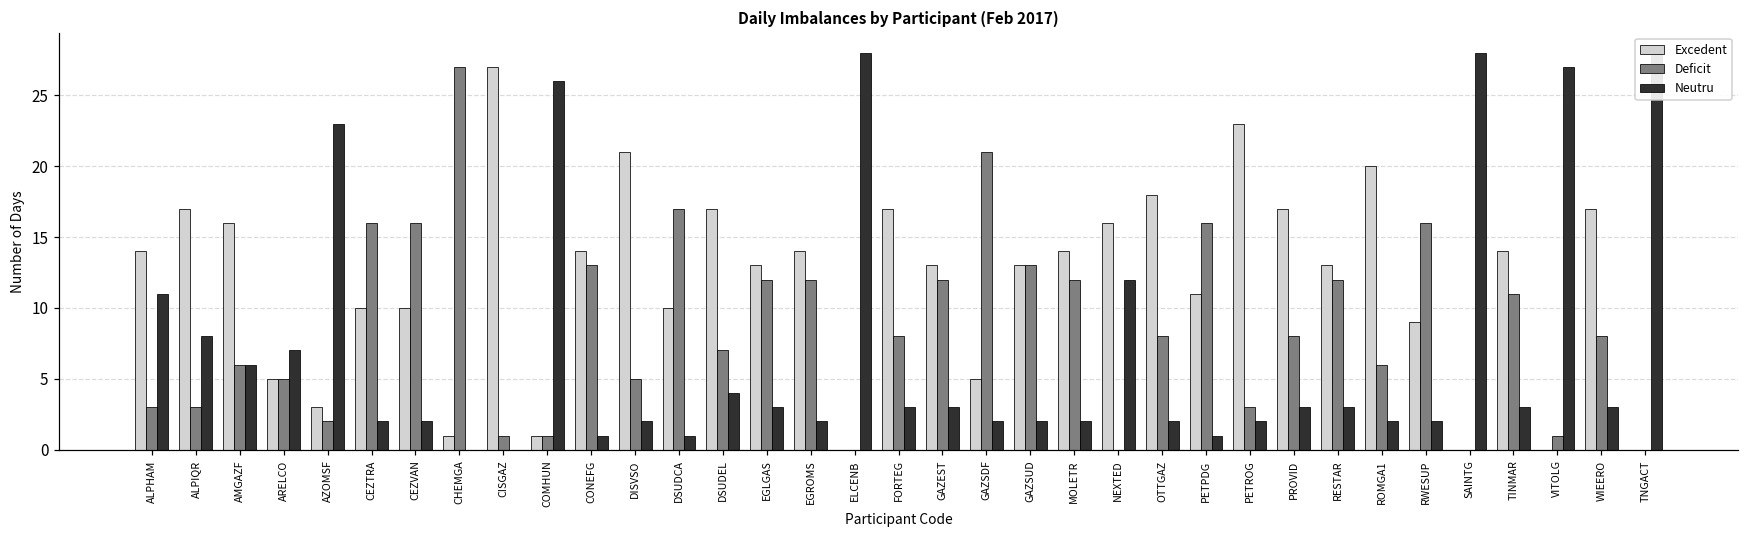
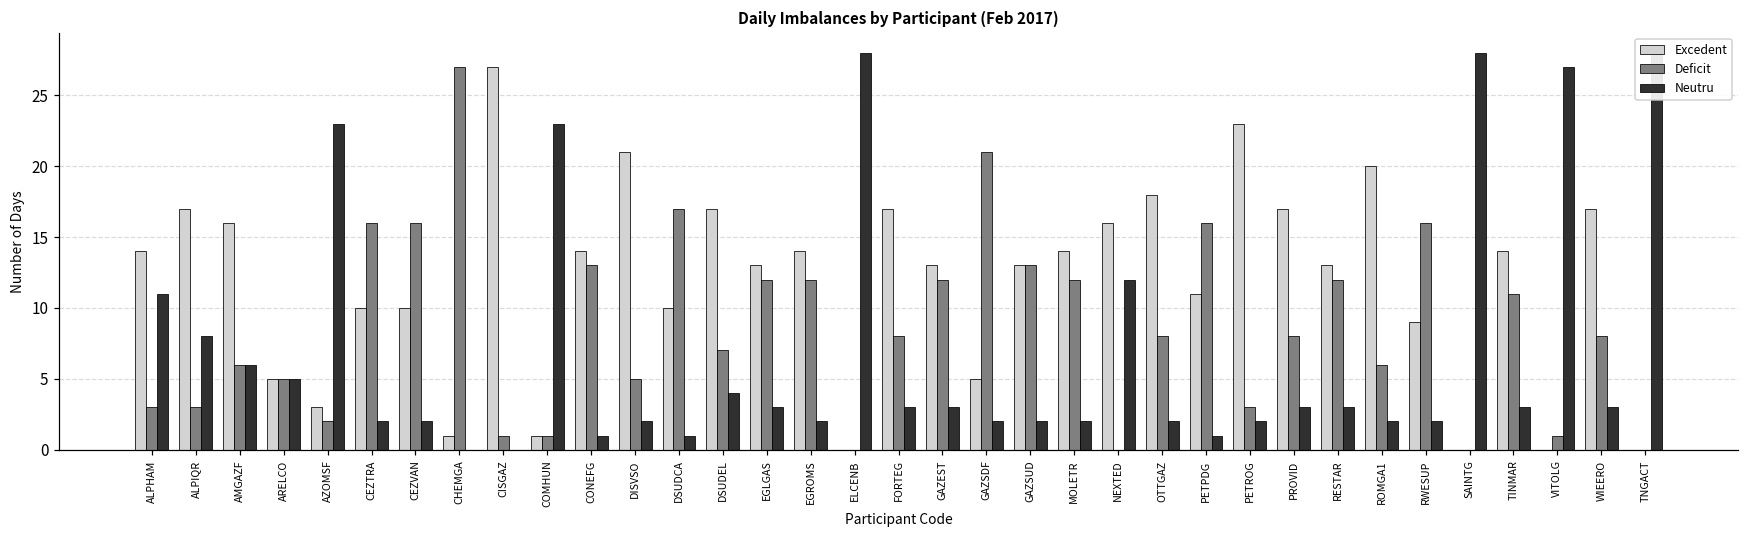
  {
    "Excedent": {
      "ALPHAM": 14,
      "ALPIQR": 17,
      "AMGAZF": 16,
      "ARELCO": 5,
      "AZOMSF": 3,
      "CEZTRA": 10,
      "CEZVAN": 10,
      "CHEMGA": 1,
      "CISGAZ": 27,
      "COMHUN": 1,
      "CONEFG": 14,
      "DISVSO": 21,
      "DSUDCA": 10,
      "DSUDEL": 17,
      "EGLGAS": 13,
      "EGROMS": 14,
      "ELCENB": 0,
      "FORTEG": 17,
      "GAZEST": 13,
      "GAZSDF": 5,
      "GAZSUD": 13,
      "MOLETR": 14,
      "NEXTED": 16,
      "OTTGAZ": 18,
      "PETPDG": 11,
      "PETROG": 23,
      "PROVID": 17,
      "RESTAR": 13,
      "ROMGA1": 20,
      "RWESUP": 9,
      "SAINTG": 0,
      "TINMAR": 14,
      "VITOLG": 0,
      "WIEERO": 17,
      "TNGACT": 0
    },
    "Deficit": {
      "ALPHAM": 3,
      "ALPIQR": 3,
      "AMGAZF": 6,
      "ARELCO": 5,
      "AZOMSF": 2,
      "CEZTRA": 16,
      "CEZVAN": 16,
      "CHEMGA": 27,
      "CISGAZ": 1,
      "COMHUN": 1,
      "CONEFG": 13,
      "DISVSO": 5,
      "DSUDCA": 17,
      "DSUDEL": 7,
      "EGLGAS": 12,
      "EGROMS": 12,
      "ELCENB": 0,
      "FORTEG": 8,
      "GAZEST": 12,
      "GAZSDF": 21,
      "GAZSUD": 13,
      "MOLETR": 12,
      "NEXTED": 0,
      "OTTGAZ": 8,
      "PETPDG": 16,
      "PETROG": 3,
      "PROVID": 8,
      "RESTAR": 12,
      "ROMGA1": 6,
      "RWESUP": 16,
      "SAINTG": 0,
      "TINMAR": 11,
      "VITOLG": 1,
      "WIEERO": 8,
      "TNGACT": 0
    },
    "Neutru": {
      "ALPHAM": 11,
      "ALPIQR": 8,
      "AMGAZF": 6,
-     "ARELCO": 7,
+     "ARELCO": 5,
      "AZOMSF": 23,
      "CEZTRA": 2,
      "CEZVAN": 2,
      "CHEMGA": 0,
      "CISGAZ": 0,
-     "COMHUN": 26,
+     "COMHUN": 23,
      "CONEFG": 1,
      "DISVSO": 2,
      "DSUDCA": 1,
      "DSUDEL": 4,
      "EGLGAS": 3,
      "EGROMS": 2,
      "ELCENB": 28,
      "FORTEG": 3,
      "GAZEST": 3,
      "GAZSDF": 2,
      "GAZSUD": 2,
      "MOLETR": 2,
      "NEXTED": 12,
      "OTTGAZ": 2,
      "PETPDG": 1,
      "PETROG": 2,
      "PROVID": 3,
      "RESTAR": 3,
      "ROMGA1": 2,
      "RWESUP": 2,
      "SAINTG": 28,
      "TINMAR": 3,
      "VITOLG": 27,
      "WIEERO": 3
    }
  }
